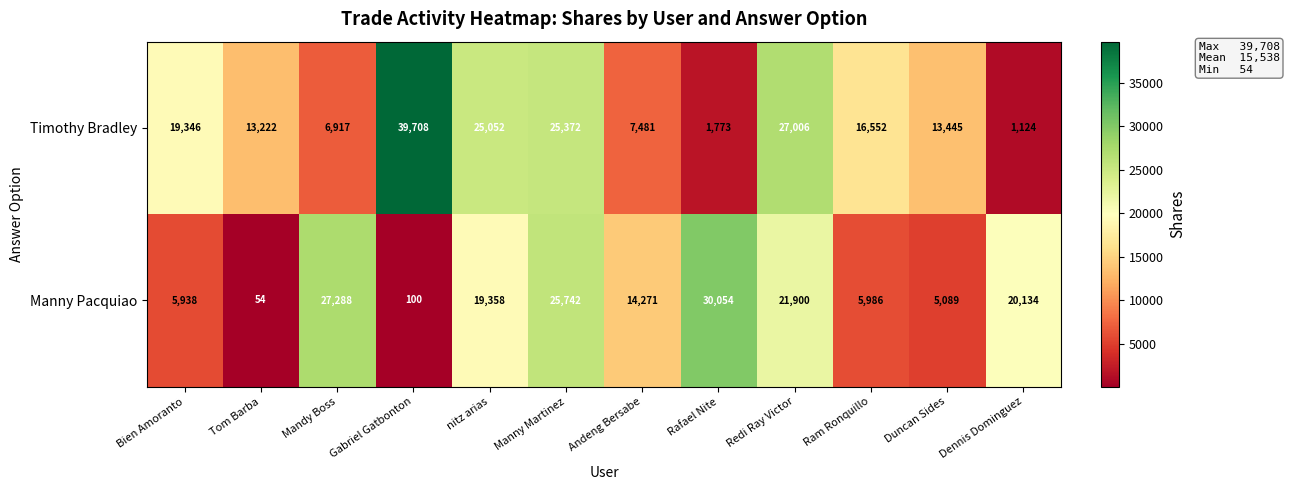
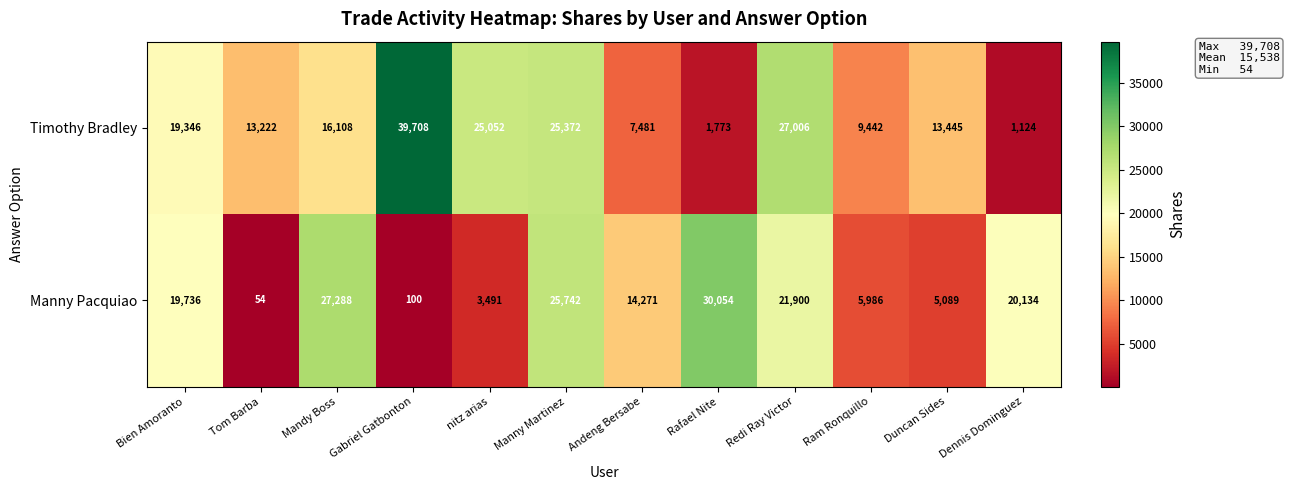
  {
    "Timothy Bradley": {
      "Bien Amoranto": "19,346",
      "Tom Barba": "13,222",
-     "Mandy Boss": "6,917",
+     "Mandy Boss": "16,108",
      "Gabriel Gatbonton": "39,708",
      "nitz arias": "25,052",
      "Manny Martinez": "25,372",
      "Andeng Bersabe": "7,481",
      "Rafael Nite": "1,773",
      "Redi Ray Victor": "27,006",
-     "Ram Ronquillo": "16,552",
+     "Ram Ronquillo": "9,442",
      "Duncan Sides": "13,445",
      "Dennis Dominguez": "1,124"
    },
    "Manny Pacquiao": {
-     "Bien Amoranto": "5,938",
+     "Bien Amoranto": "19,736",
      "Tom Barba": "54",
      "Mandy Boss": "27,288",
      "Gabriel Gatbonton": "100",
-     "nitz arias": "19,358",
+     "nitz arias": "3,491",
      "Manny Martinez": "25,742",
      "Andeng Bersabe": "14,271",
      "Rafael Nite": "30,054",
      "Redi Ray Victor": "21,900",
      "Ram Ronquillo": "5,986",
      "Duncan Sides": "5,089",
      "Dennis Dominguez": "20,134"
    }
  }
